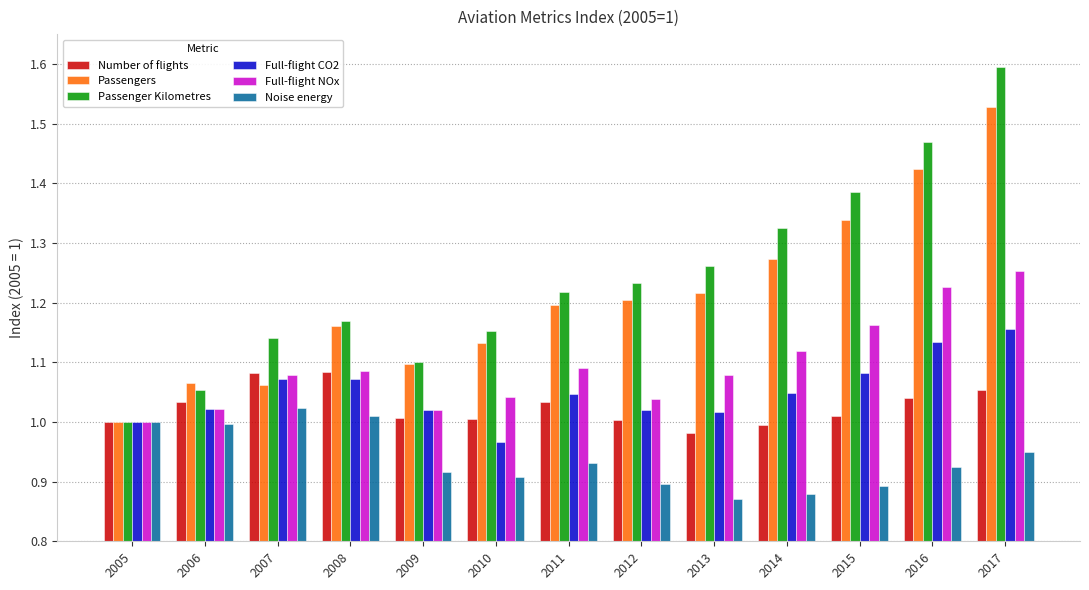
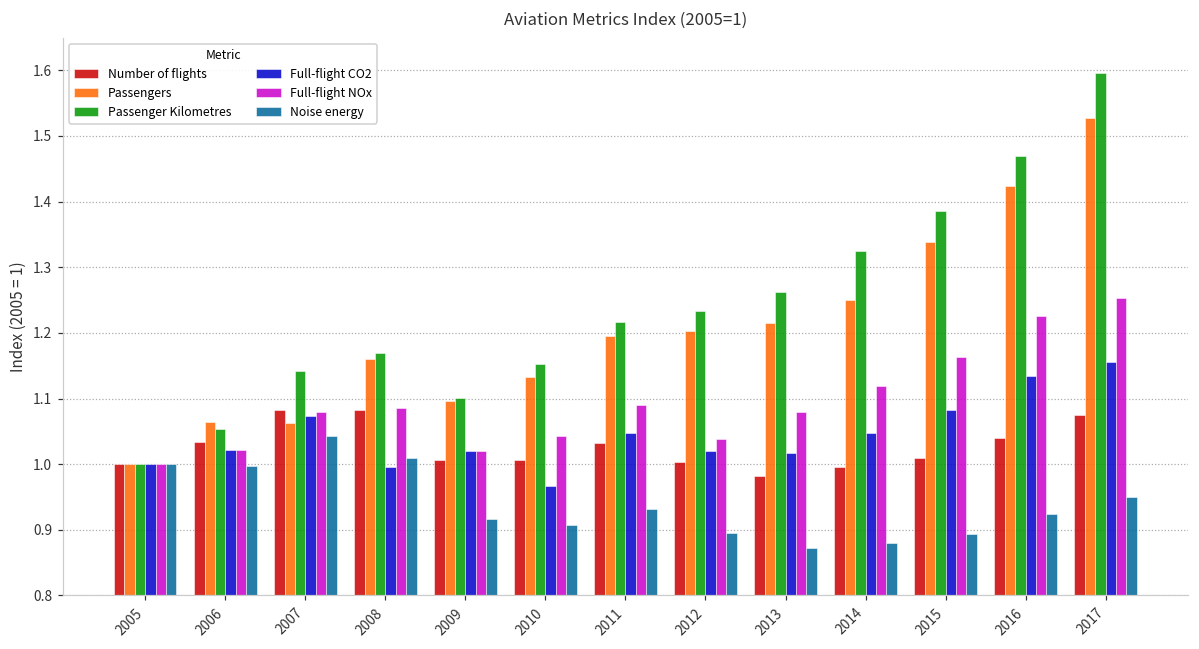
  {
    "Number of flights": {
      "2005": 1.00,
      "2006": 1.03,
      "2007": 1.08,
      "2008": 1.08,
      "2009": 1.01,
      "2010": 1.01,
      "2011": 1.03,
      "2012": 1.00,
      "2013": 0.98,
      "2014": 1.00,
      "2015": 1.01,
      "2016": 1.04,
-     "2017": 1.05
+     "2017": 1.08
    },
    "Passengers": {
      "2005": 1.00,
      "2006": 1.06,
      "2007": 1.06,
      "2008": 1.16,
      "2009": 1.10,
      "2010": 1.13,
      "2011": 1.20,
      "2012": 1.20,
      "2013": 1.22,
-     "2014": 1.27,
+     "2014": 1.25,
      "2015": 1.34,
      "2016": 1.42,
      "2017": 1.53
    },
    "Passenger Kilometres": {
      "2005": 1.00,
      "2006": 1.05,
      "2007": 1.14,
      "2008": 1.17,
      "2009": 1.10,
      "2010": 1.15,
      "2011": 1.22,
      "2012": 1.23,
      "2013": 1.26,
      "2014": 1.32,
      "2015": 1.39,
      "2016": 1.47,
      "2017": 1.60
    },
    "Full-flight CO2": {
      "2005": 1.00,
      "2006": 1.02,
      "2007": 1.07,
-     "2008": 1.07,
+     "2008": 1.00,
      "2009": 1.02,
      "2010": 0.97,
      "2011": 1.05,
      "2012": 1.02,
      "2013": 1.02,
      "2014": 1.05,
      "2015": 1.08,
      "2016": 1.13,
      "2017": 1.16
    },
    "Full-flight NOx": {
      "2005": 1.00,
      "2006": 1.02,
      "2007": 1.08,
      "2008": 1.09,
      "2009": 1.02,
      "2010": 1.04,
      "2011": 1.09,
      "2012": 1.04,
      "2013": 1.08,
      "2014": 1.12,
      "2015": 1.16,
      "2016": 1.23,
      "2017": 1.25
    },
    "Noise energy": {
      "2005": 1.00,
      "2006": 1.00,
-     "2007": 1.02,
+     "2007": 1.04,
      "2008": 1.01,
      "2009": 0.92,
      "2010": 0.91,
      "2011": 0.93,
      "2012": 0.90,
      "2013": 0.87,
      "2014": 0.88,
      "2015": 0.89,
      "2016": 0.92,
      "2017": 0.95
    }
  }
